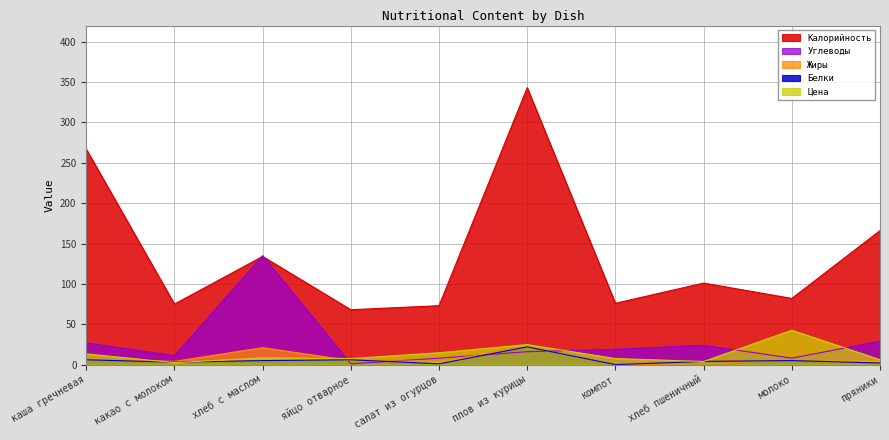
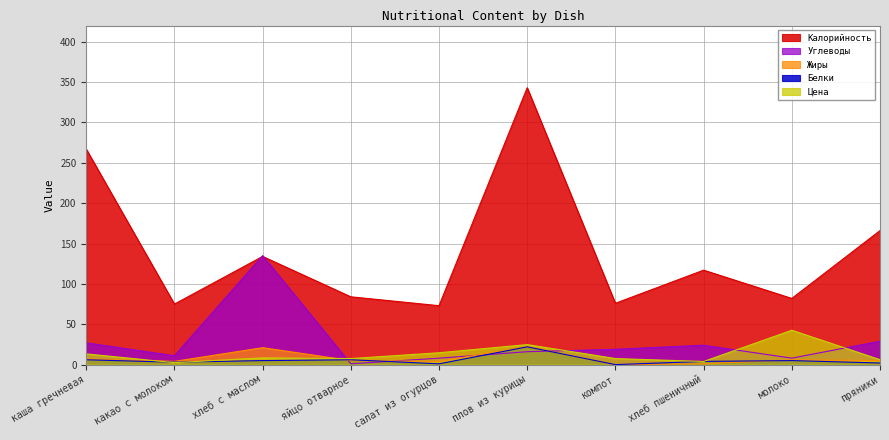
  {
    "Калорийность": {
      "каша гречневая": 270,
      "какао с молоком": 80,
-     "яйцо отварное": 70,
+     "яйцо отварное": 80,
      "салат из огурцов": 70,
      "плов из курицы": 340,
      "компот": 80,
-     "хлеб пшеничный": 100,
+     "хлеб пшеничный": 120,
      "молоко": 80,
      "пряники": 170
    },
    "Углеводы": {
      "каша гречневая": 30,
      "какао с молоком": 10,
      "яйцо отварное": 0,
      "салат из огурцов": 10,
      "плов из курицы": 20,
      "компот": 20,
      "хлеб пшеничный": 20,
      "пряники": 30
    },
    "Жиры": {
      "хлеб с маслом": 20
    },
    "Белки": {
      "хлеб с маслом": 10
    },
    "Цена": {
      "каша гречневая": 10,
      "хлеб с маслом": 10,
      "салат из огурцов": 10,
      "компот": 10,
      "молоко": 40
    }
  }
